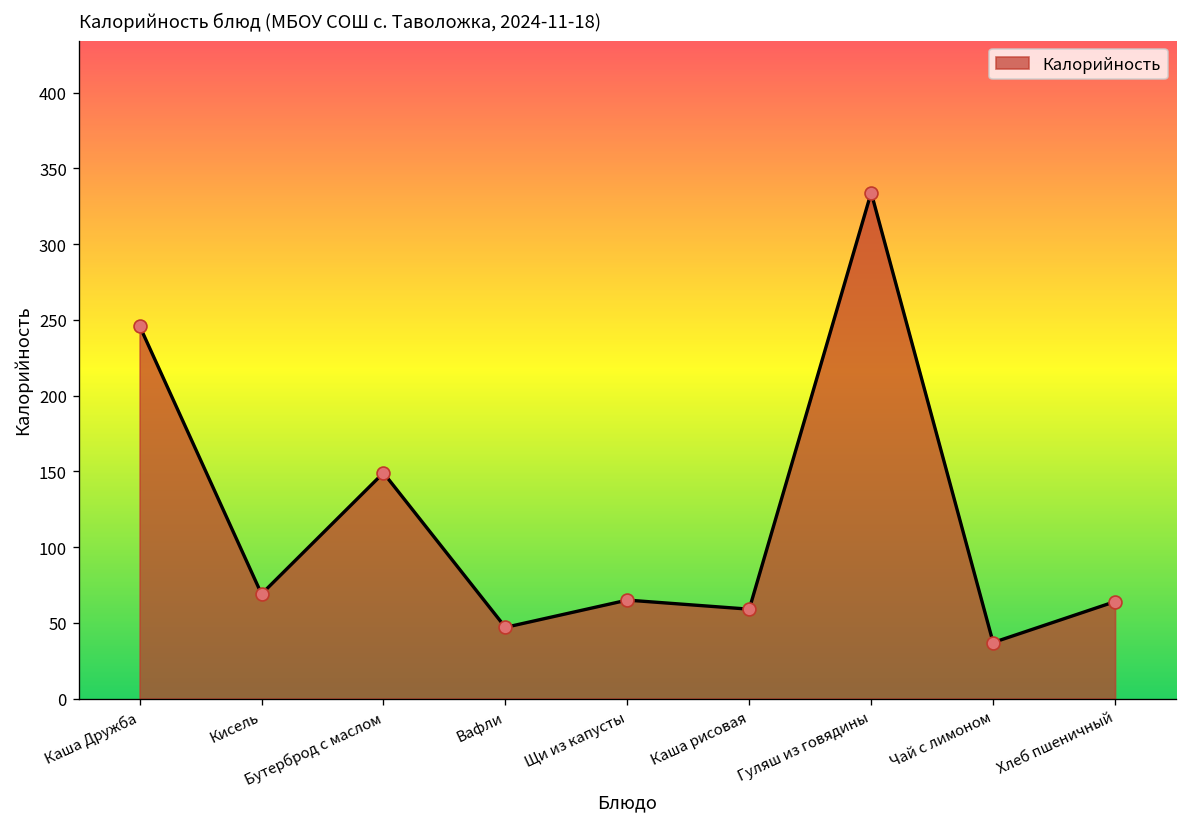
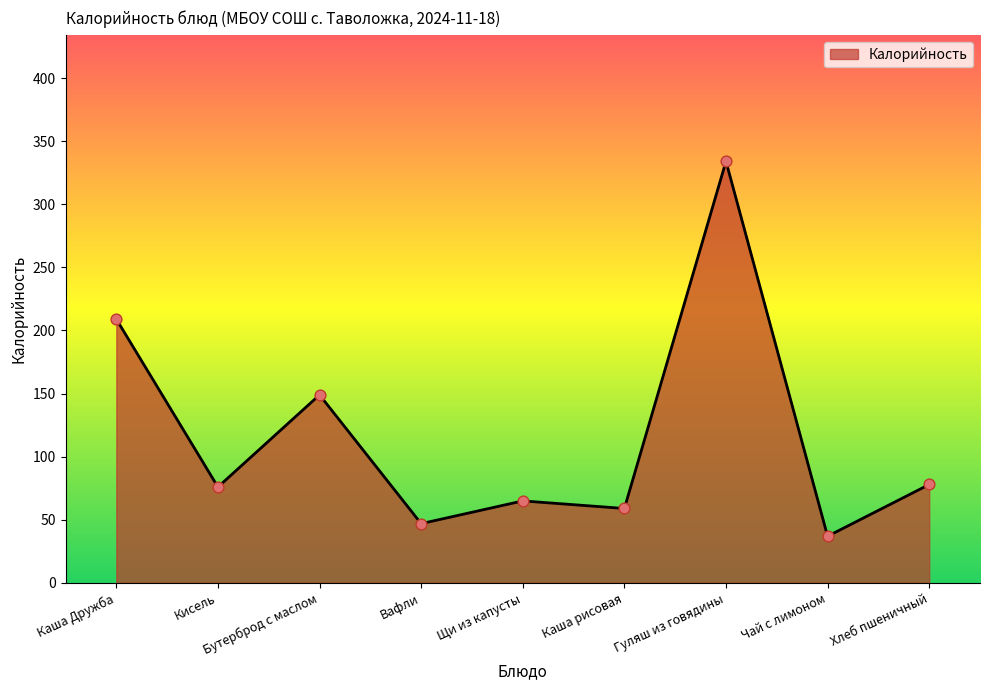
  {
-   "Каша Дружба": 246,
-   "Кисель": 69,
+   "Каша Дружба": 209,
+   "Кисель": 76,
    "Бутерброд с маслом": 149,
    "Вафли": 47,
    "Щи из капусты": 65,
    "Каша рисовая": 59,
    "Гуляш из говядины": 334,
    "Чай с лимоном": 37,
-   "Хлеб пшеничный": 64
+   "Хлеб пшеничный": 78
  }
